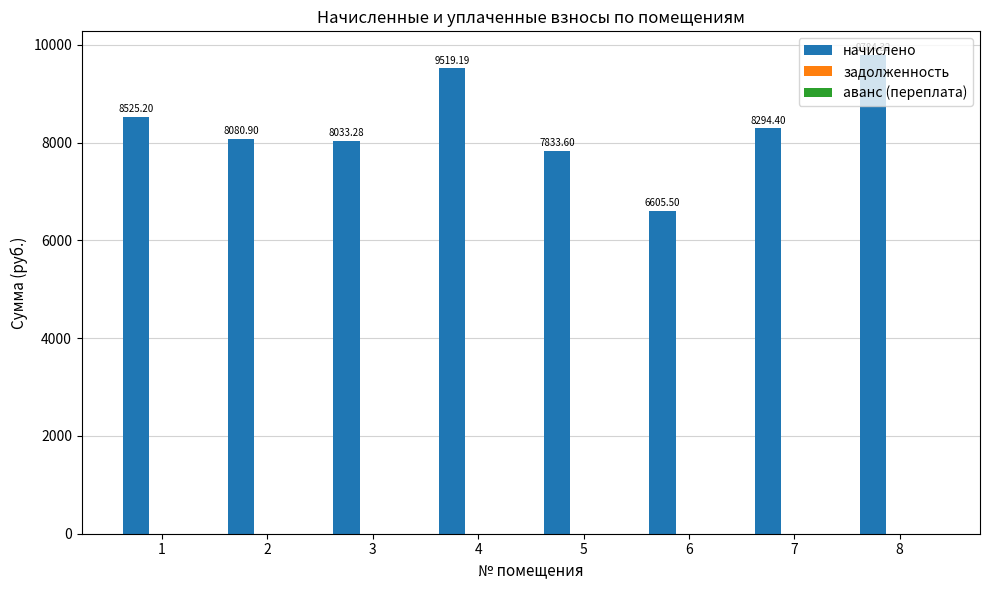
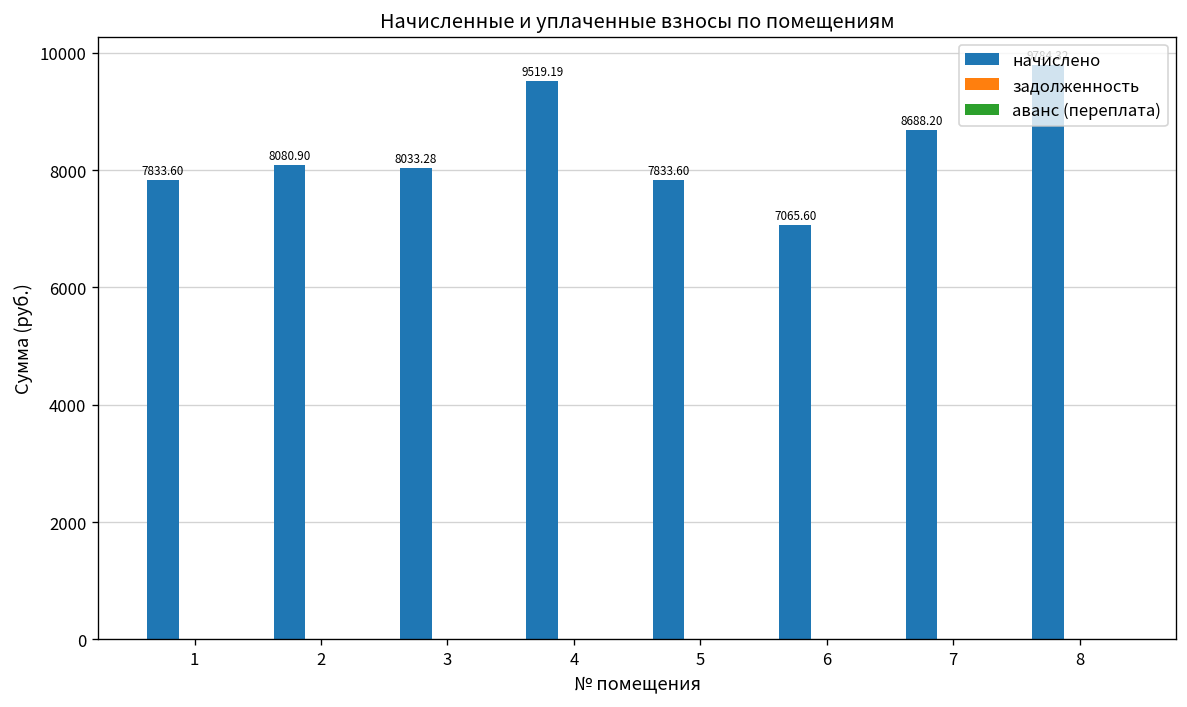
  {
    "начислено": {
-     "1": 8525.20,
+     "1": 7833.60,
      "2": 8080.90,
      "3": 8033.28,
      "4": 9519.19,
      "5": 7833.60,
-     "6": 6605.50,
-     "7": 8294.40
+     "6": 7065.60,
+     "7": 8688.20
    },
    "задолженность": {
      "1": 0,
      "2": 0,
      "3": 0,
      "4": 0,
      "5": 0,
      "6": 0,
      "7": 0,
      "8": 0
    },
    "аванс (переплата)": {
      "1": 0,
      "2": 0,
      "3": 0,
      "4": 0,
      "5": 0,
      "6": 0,
      "7": 0,
      "8": 0
    }
  }
